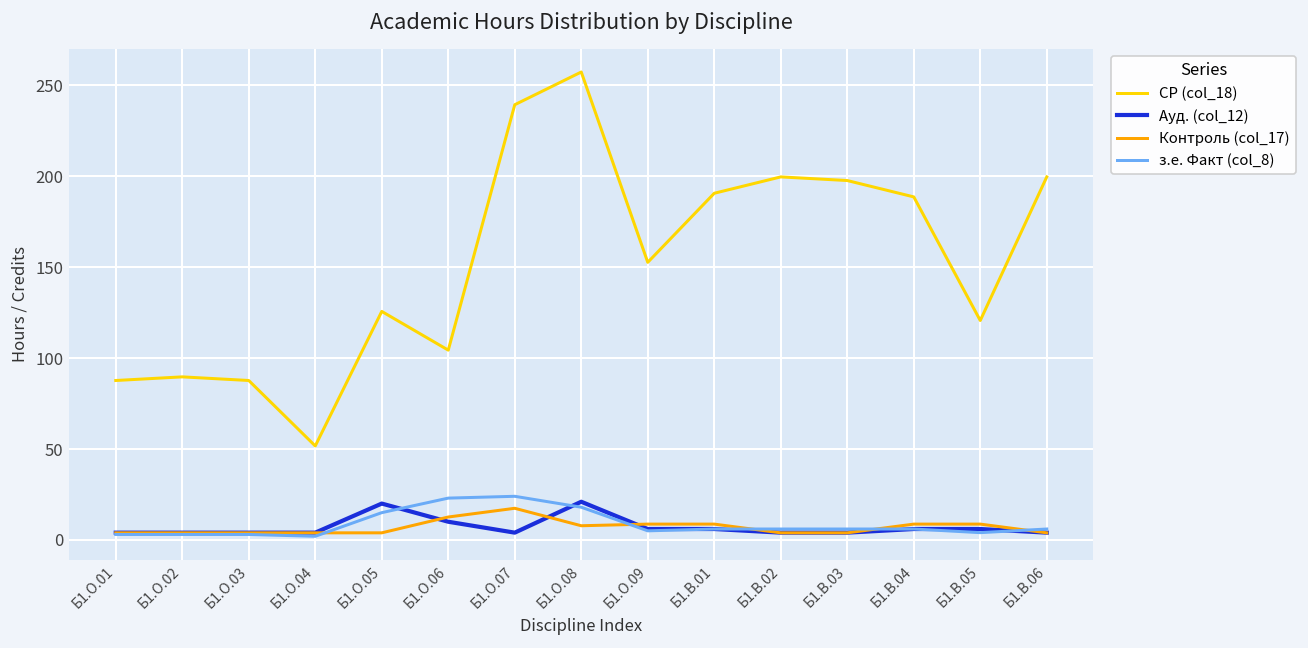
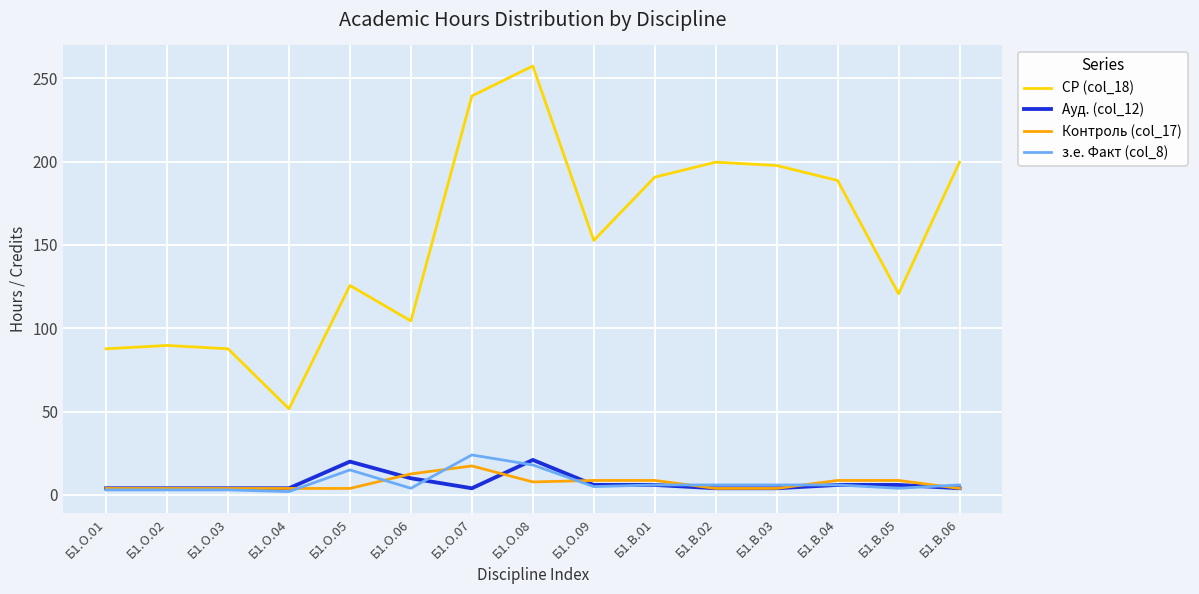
  {
    "Ауд. (col_12)": {
      "Б1.О.05": 20,
      "Б1.О.06": 10,
      "Б1.О.07": 4,
      "Б1.О.08": 21,
      "Б1.В.05": 6
    },
    "з.е. Факт (col_8)": {
      "Б1.О.04": 2,
      "Б1.О.05": 15,
-     "Б1.О.06": 23,
+     "Б1.О.06": 4,
      "Б1.О.07": 24,
      "Б1.О.08": 18,
      "Б1.В.02": 6,
      "Б1.В.03": 6,
      "Б1.В.05": 4,
      "Б1.В.06": 6
    }
  }
